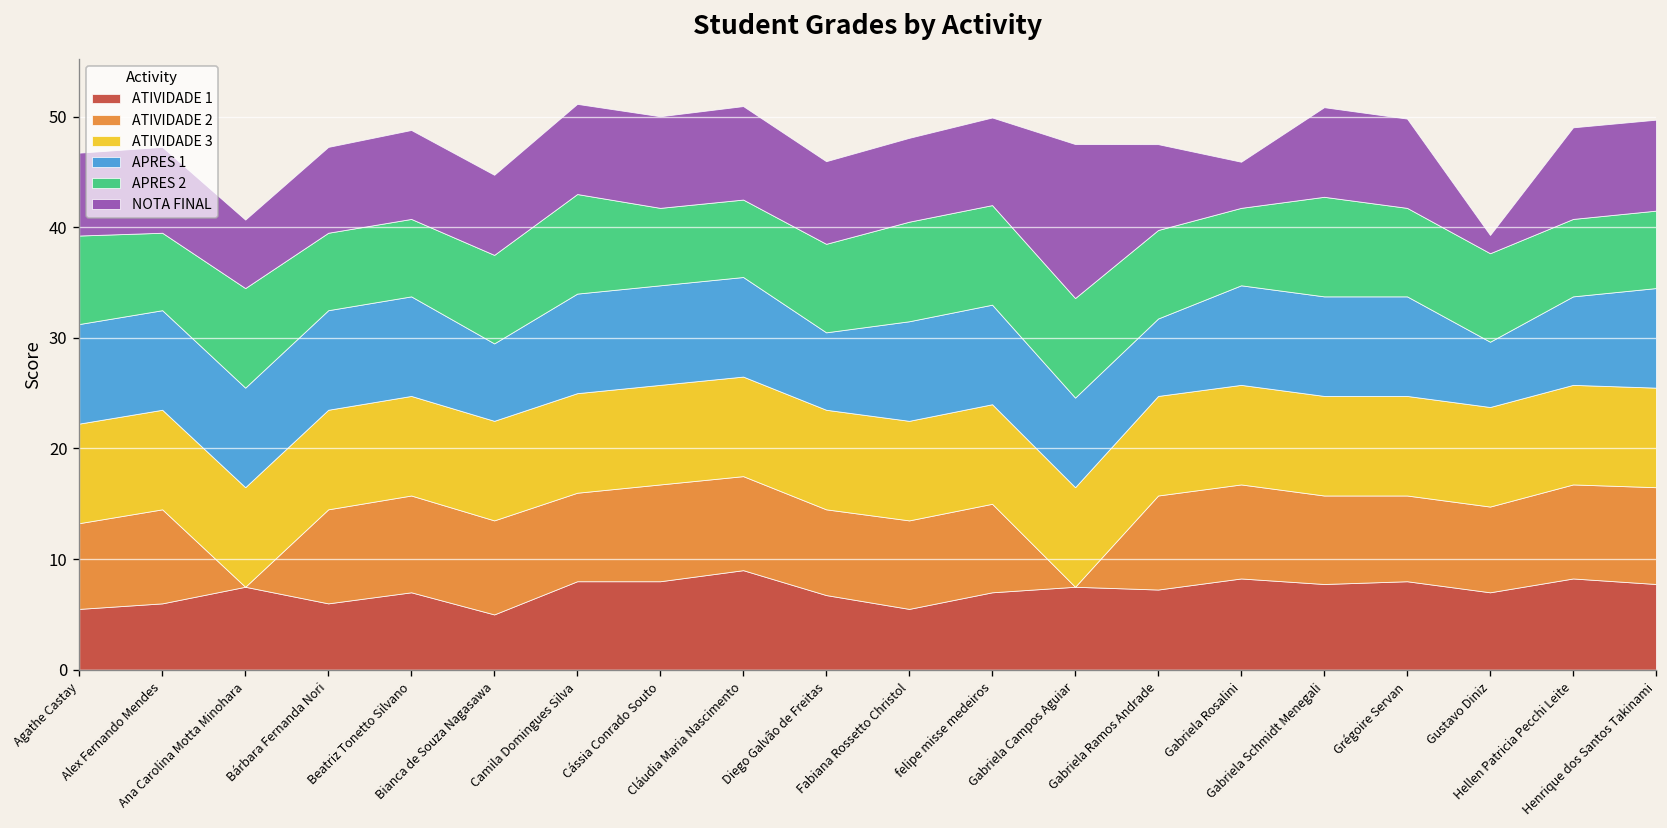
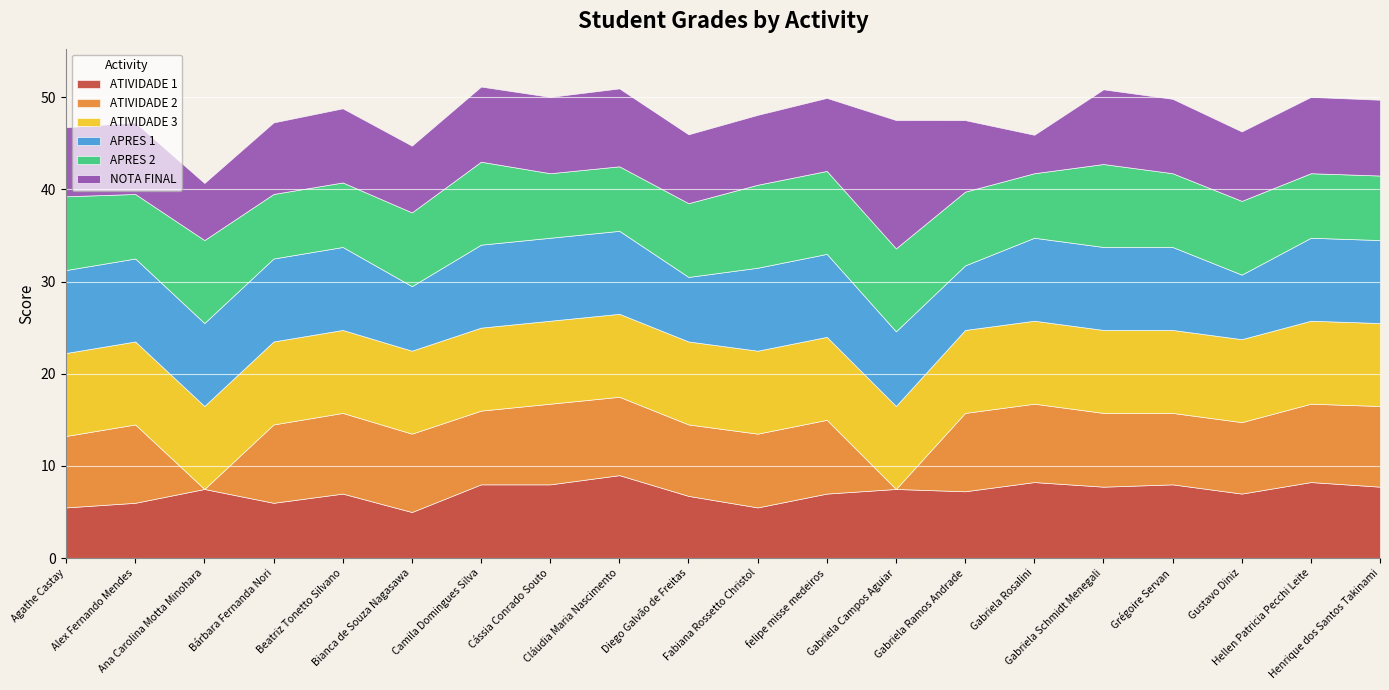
  {
    "ATIVIDADE 1": {
      "Agathe Castay": 6,
      "Alex Fernando Mendes": 6,
      "Bárbara Fernanda Nori": 6,
      "Beatriz Tonetto Silvano": 7,
      "Bianca de Souza Nagasawa": 5,
      "Camila Domingues Silva": 8,
      "Cássia Conrado Souto": 8,
      "Cláudia Maria Nascimento": 9,
      "Diego Galvão de Freitas": 7,
      "Fabiana Rossetto Christol": 6,
      "felipe misse medeiros": 7,
      "Gabriela Ramos Andrade": 7,
      "Gabriela Rosalini": 8,
      "Gabriela Schmidt Menegali": 8,
      "Grégoire Servan": 8,
      "Gustavo Diniz": 7,
      "Hellen Patricia Pecchi Leite": 8,
      "Henrique dos Santos Takinami": 8
    },
    "ATIVIDADE 2": {
      "Agathe Castay": 8,
      "Alex Fernando Mendes": 9,
      "Bárbara Fernanda Nori": 9,
      "Beatriz Tonetto Silvano": 9,
      "Bianca de Souza Nagasawa": 9,
      "Camila Domingues Silva": 8,
      "Cássia Conrado Souto": 9,
      "Cláudia Maria Nascimento": 9,
      "Diego Galvão de Freitas": 8,
      "Fabiana Rossetto Christol": 8,
      "felipe misse medeiros": 8,
      "Gabriela Ramos Andrade": 9,
      "Gabriela Rosalini": 9,
      "Gabriela Schmidt Menegali": 8,
      "Grégoire Servan": 8,
      "Gustavo Diniz": 8,
      "Hellen Patricia Pecchi Leite": 9,
      "Henrique dos Santos Takinami": 9
    },
    "ATIVIDADE 3": {
      "Agathe Castay": 9,
      "Alex Fernando Mendes": 9,
      "Ana Carolina Motta Minohara": 9,
      "Bárbara Fernanda Nori": 9,
      "Beatriz Tonetto Silvano": 9,
      "Bianca de Souza Nagasawa": 9,
      "Camila Domingues Silva": 9,
      "Cássia Conrado Souto": 9,
      "Cláudia Maria Nascimento": 9,
      "Diego Galvão de Freitas": 9,
      "Fabiana Rossetto Christol": 9,
      "felipe misse medeiros": 9,
      "Gabriela Campos Aguiar": 9,
      "Gabriela Ramos Andrade": 9,
      "Gabriela Rosalini": 9,
      "Gabriela Schmidt Menegali": 9,
      "Grégoire Servan": 9,
      "Gustavo Diniz": 9,
      "Hellen Patricia Pecchi Leite": 9,
      "Henrique dos Santos Takinami": 9
    },
    "APRES 1": {
      "Agathe Castay": 9,
      "Alex Fernando Mendes": 9,
      "Ana Carolina Motta Minohara": 9,
      "Bárbara Fernanda Nori": 9,
      "Beatriz Tonetto Silvano": 9,
      "Bianca de Souza Nagasawa": 7,
      "Camila Domingues Silva": 9,
      "Cássia Conrado Souto": 9,
      "Cláudia Maria Nascimento": 9,
      "Diego Galvão de Freitas": 7,
      "Fabiana Rossetto Christol": 9,
      "felipe misse medeiros": 9,
      "Gabriela Campos Aguiar": 8,
      "Gabriela Ramos Andrade": 7,
      "Gabriela Rosalini": 9,
      "Gabriela Schmidt Menegali": 9,
      "Grégoire Servan": 9,
-     "Gustavo Diniz": 6,
-     "Hellen Patricia Pecchi Leite": 8,
+     "Gustavo Diniz": 7,
+     "Hellen Patricia Pecchi Leite": 9,
      "Henrique dos Santos Takinami": 9
    },
    "APRES 2": {
      "Agathe Castay": 8,
      "Alex Fernando Mendes": 7,
      "Ana Carolina Motta Minohara": 9,
      "Bárbara Fernanda Nori": 7,
      "Beatriz Tonetto Silvano": 7,
      "Bianca de Souza Nagasawa": 8,
      "Camila Domingues Silva": 9,
      "Cássia Conrado Souto": 7,
      "Cláudia Maria Nascimento": 7,
      "Diego Galvão de Freitas": 8,
      "Fabiana Rossetto Christol": 9,
      "felipe misse medeiros": 9,
      "Gabriela Campos Aguiar": 9,
      "Gabriela Ramos Andrade": 8,
      "Gabriela Rosalini": 7,
      "Gabriela Schmidt Menegali": 9,
      "Grégoire Servan": 8,
      "Gustavo Diniz": 8,
      "Hellen Patricia Pecchi Leite": 7,
      "Henrique dos Santos Takinami": 7
    },
    "NOTA FINAL": {
      "Agathe Castay": 7,
      "Ana Carolina Motta Minohara": 6,
      "Bárbara Fernanda Nori": 8,
      "Beatriz Tonetto Silvano": 8,
      "Bianca de Souza Nagasawa": 7,
      "Camila Domingues Silva": 8,
      "Cássia Conrado Souto": 8,
      "Cláudia Maria Nascimento": 8,
      "Diego Galvão de Freitas": 7,
      "Fabiana Rossetto Christol": 8,
      "felipe misse medeiros": 8,
      "Gabriela Campos Aguiar": 14,
      "Gabriela Ramos Andrade": 8,
      "Gabriela Rosalini": 4,
      "Gabriela Schmidt Menegali": 8,
      "Grégoire Servan": 8,
-     "Gustavo Diniz": 2,
+     "Gustavo Diniz": 8,
      "Hellen Patricia Pecchi Leite": 8,
      "Henrique dos Santos Takinami": 8
    }
  }
